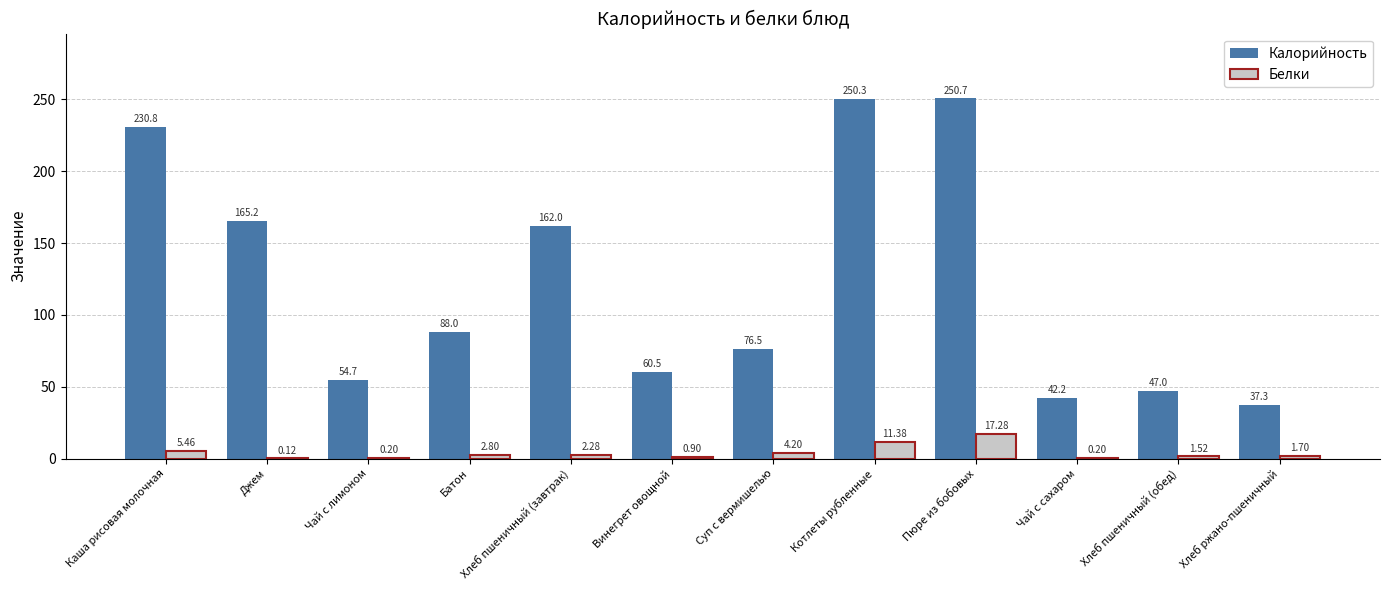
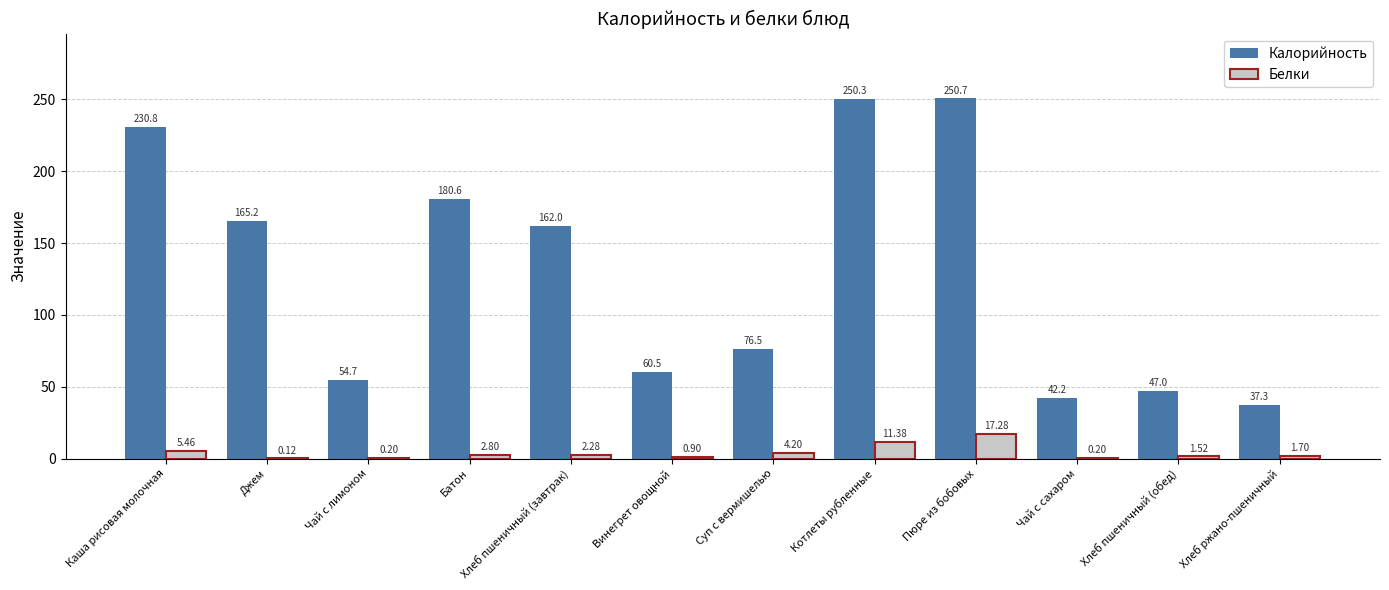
  {
    "Калорийность": {
      "Каша рисовая молочная": 230.8,
      "Джем": 165.2,
      "Чай с лимоном": 54.7,
-     "Батон": 88.0,
+     "Батон": 180.6,
      "Хлеб пшеничный (завтрак)": 162.0,
      "Винегрет овощной": 60.5,
      "Суп с вермишелью": 76.5,
      "Котлеты рубленные": 250.3,
      "Пюре из бобовых": 250.7,
      "Чай с сахаром": 42.2,
      "Хлеб пшеничный (обед)": 47.0,
      "Хлеб ржано-пшеничный": 37.3
    },
    "Белки": {
      "Каша рисовая молочная": 5.46,
      "Джем": 0.12,
      "Чай с лимоном": 0.20,
      "Батон": 2.80,
      "Хлеб пшеничный (завтрак)": 2.28,
      "Винегрет овощной": 0.90,
      "Суп с вермишелью": 4.20,
      "Котлеты рубленные": 11.38,
      "Пюре из бобовых": 17.28,
      "Чай с сахаром": 0.20,
      "Хлеб пшеничный (обед)": 1.52,
      "Хлеб ржано-пшеничный": 1.70
    }
  }
